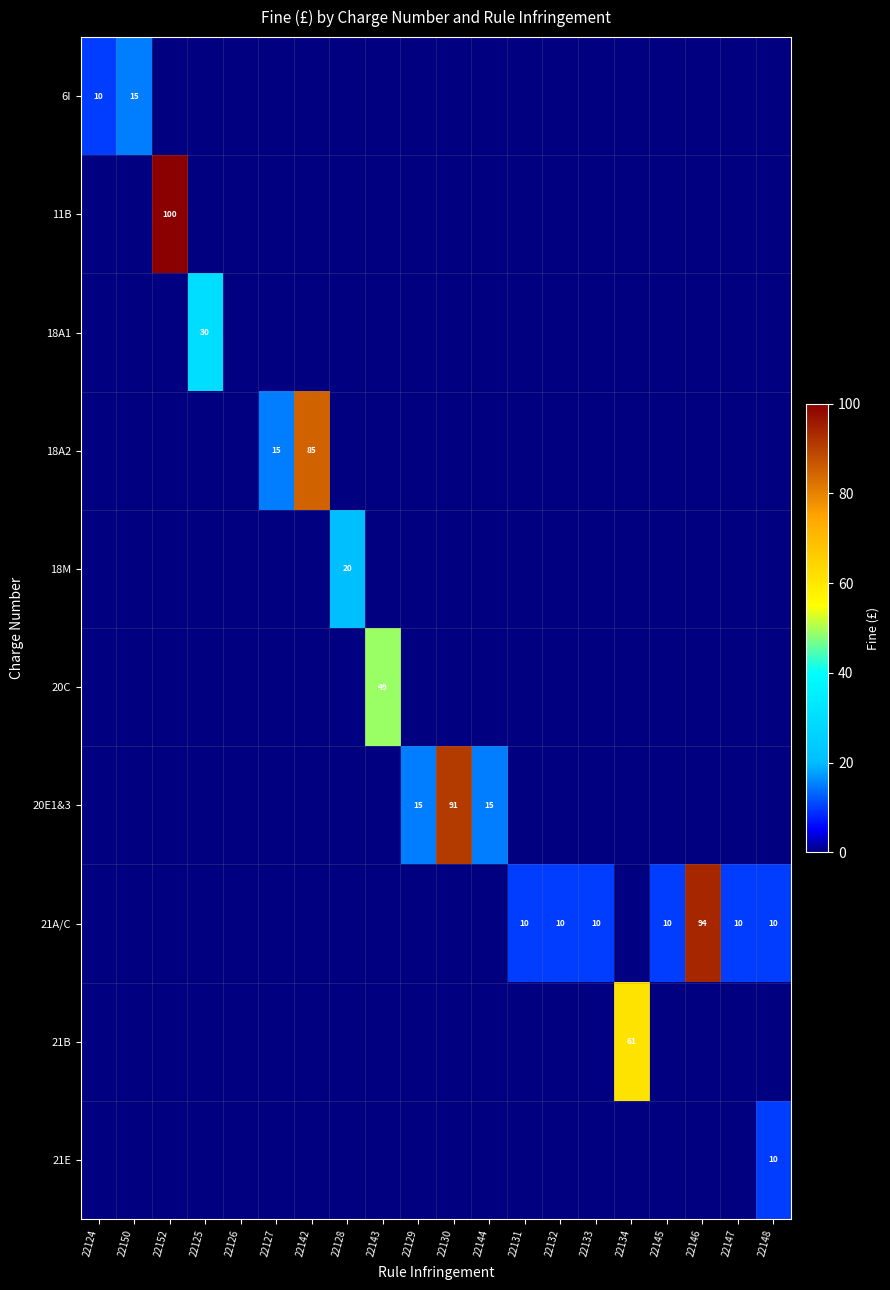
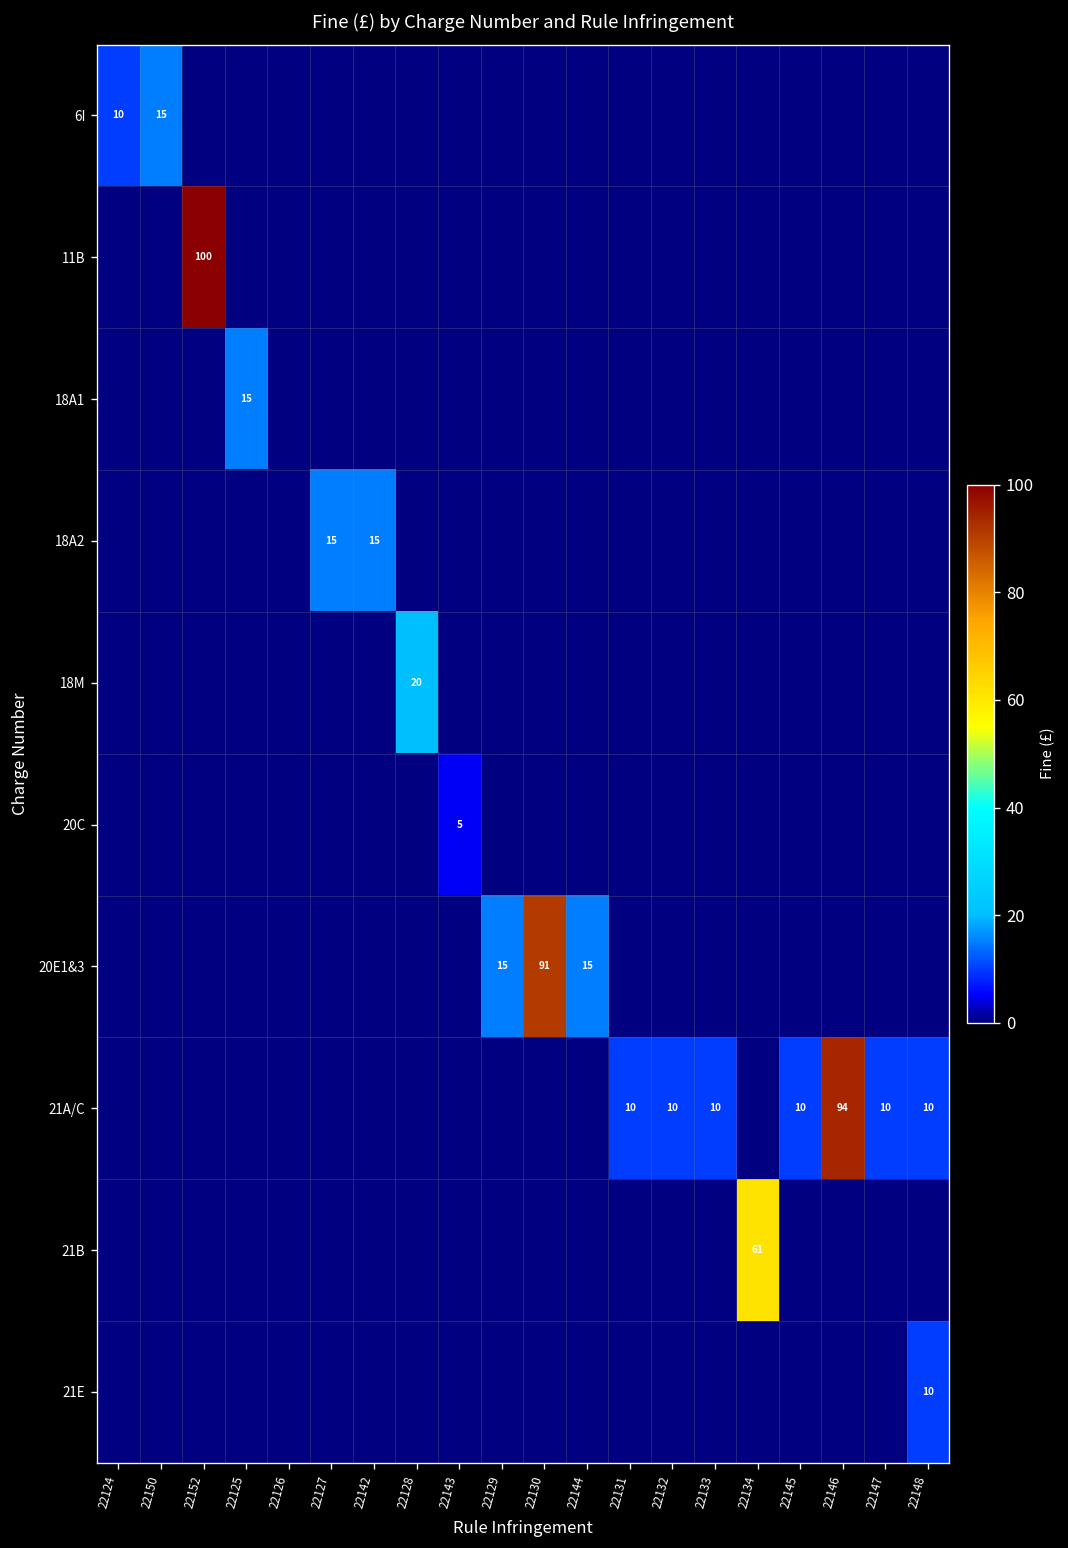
  {
    "6I": {
      "22124": 10,
      "22150": 15
    },
    "11B": {
      "22152": 100
    },
    "18A1": {
-     "22125": 30
+     "22125": 15
    },
    "18A2": {
      "22127": 15,
-     "22142": 85
+     "22142": 15
    },
    "18M": {
      "22128": 20
    },
    "20C": {
-     "22143": 49
+     "22143": 5
    },
    "20E1&3": {
      "22129": 15,
      "22130": 91,
      "22144": 15
    },
    "21A/C": {
      "22131": 10,
      "22132": 10,
      "22133": 10,
      "22145": 10,
      "22146": 94,
      "22147": 10,
      "22148": 10
    },
    "21B": {
      "22134": 61
    },
    "21E": {
      "22148": 10
    }
  }
